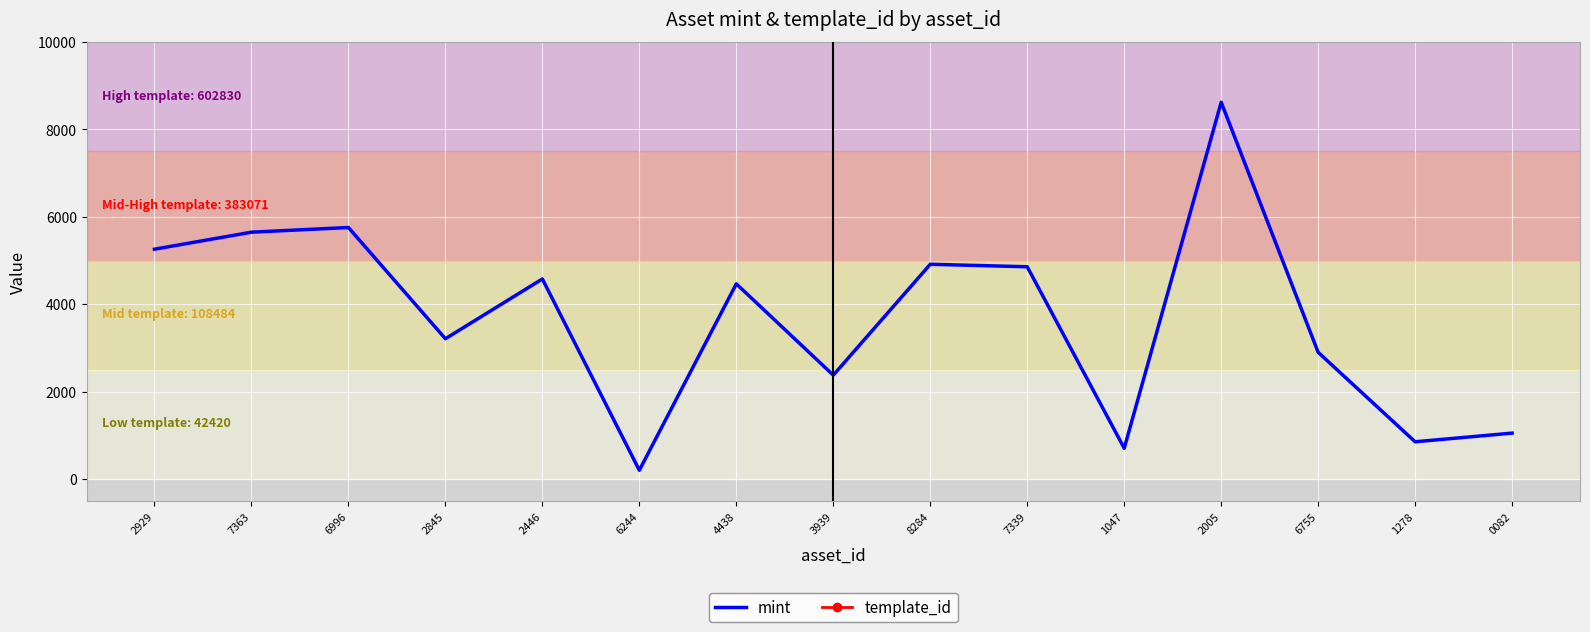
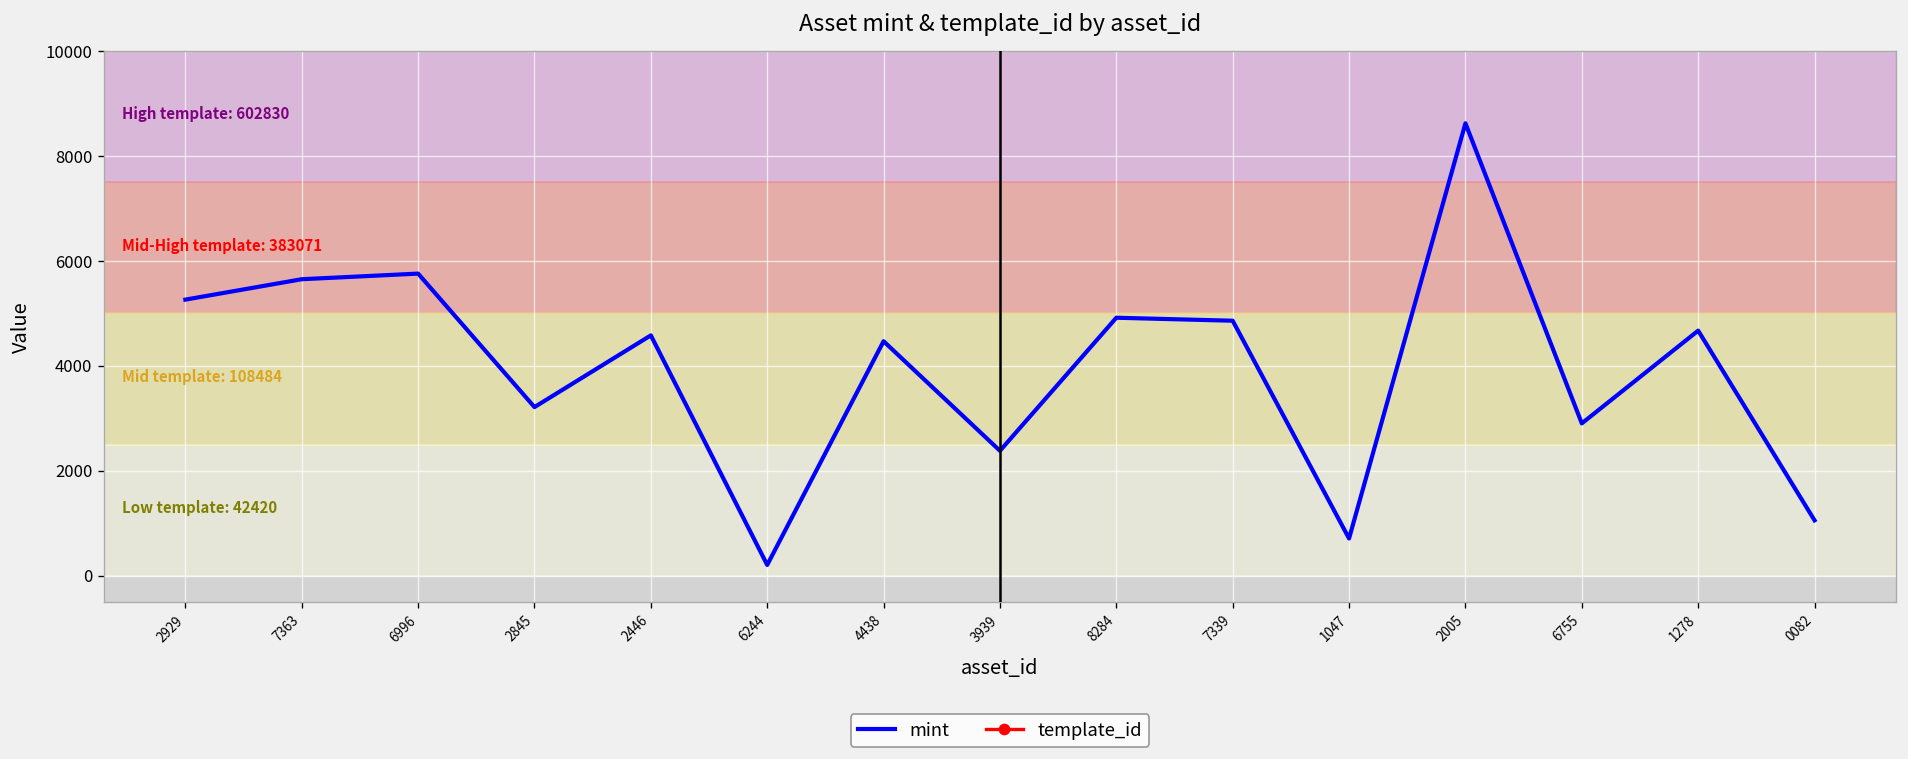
  {
    "mint": {
      "2929": 5300,
      "6996": 5800,
      "2845": 3200,
      "2446": 4600,
      "6244": 200,
      "4438": 4500,
      "3939": 2400,
      "8284": 4900,
      "7339": 4900,
      "1047": 700,
      "2005": 8600,
      "6755": 2900,
-     "1278": 900,
+     "1278": 4700,
      "0082": 1100
    }
  }
